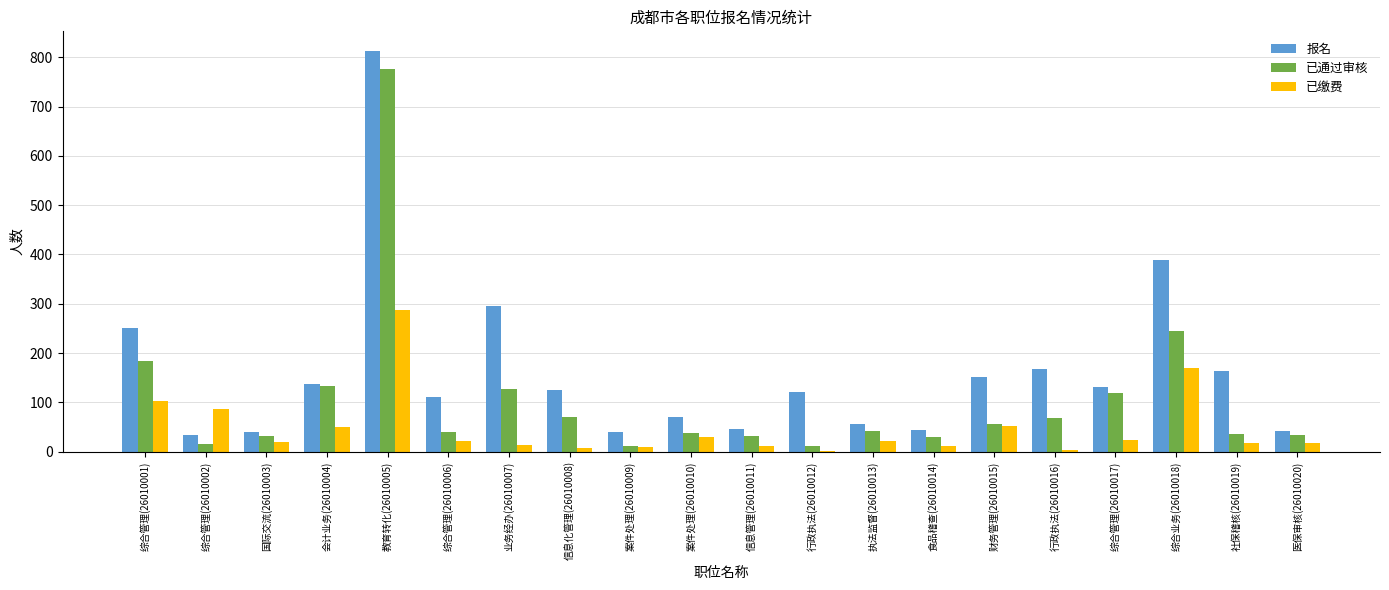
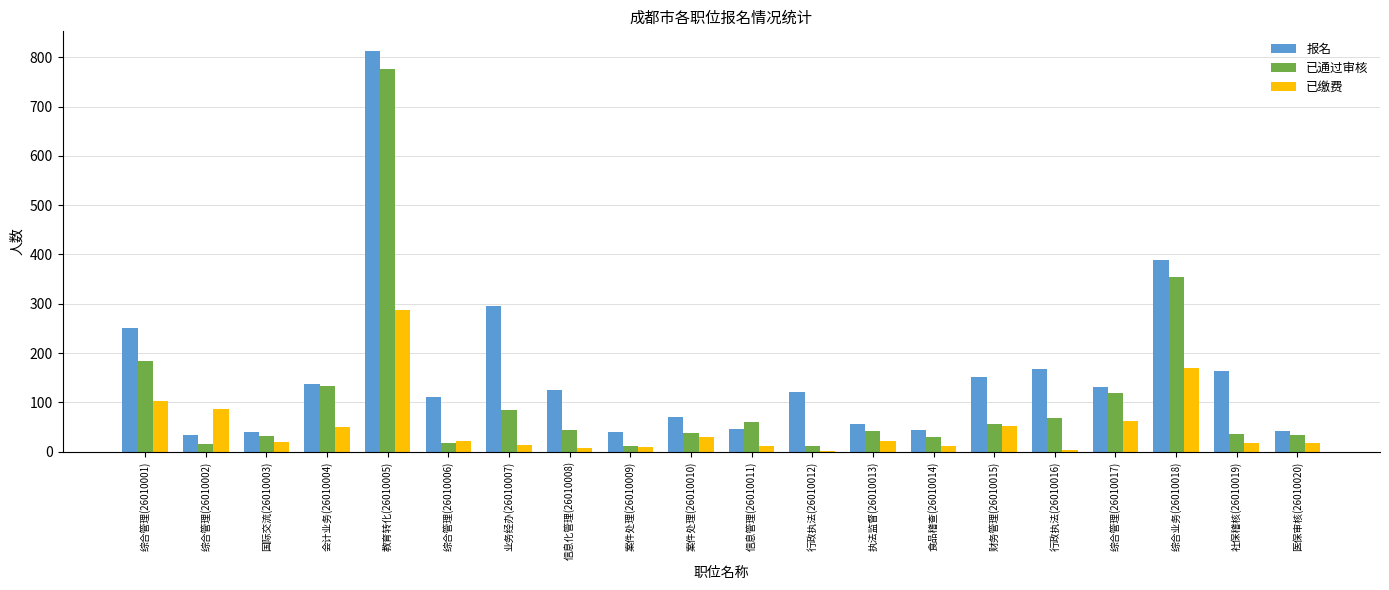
  {
    "报名": {
      "综合管理(26010001)": 250,
      "综合管理(26010002)": 30,
      "国际交流(26010003)": 40,
      "会计业务(26010004)": 140,
      "教育转化(26010005)": 810,
      "综合管理(26010006)": 110,
      "业务经办(26010007)": 300,
      "信息化管理(26010008)": 130,
      "案件处理(26010009)": 40,
      "案件处理(26010010)": 70,
      "信息管理(26010011)": 50,
      "行政执法(26010012)": 120,
      "执法监督(26010013)": 60,
      "食品稽查(26010014)": 40,
      "财务管理(26010015)": 150,
      "行政执法(26010016)": 170,
      "综合管理(26010017)": 130,
      "综合业务(26010018)": 390,
      "社保稽核(26010019)": 160,
      "医保审核(26010020)": 40
    },
    "已通过审核": {
      "综合管理(26010001)": 180,
      "综合管理(26010002)": 20,
      "国际交流(26010003)": 30,
      "会计业务(26010004)": 130,
      "教育转化(26010005)": 780,
-     "综合管理(26010006)": 40,
-     "业务经办(26010007)": 130,
-     "信息化管理(26010008)": 70,
+     "综合管理(26010006)": 20,
+     "业务经办(26010007)": 90,
+     "信息化管理(26010008)": 40,
      "案件处理(26010009)": 10,
      "案件处理(26010010)": 40,
-     "信息管理(26010011)": 30,
+     "信息管理(26010011)": 60,
      "行政执法(26010012)": 10,
      "执法监督(26010013)": 40,
      "食品稽查(26010014)": 30,
      "财务管理(26010015)": 60,
      "行政执法(26010016)": 70,
      "综合管理(26010017)": 120,
-     "综合业务(26010018)": 240,
+     "综合业务(26010018)": 350,
      "社保稽核(26010019)": 40,
      "医保审核(26010020)": 30
    },
    "已缴费": {
      "综合管理(26010001)": 100,
      "综合管理(26010002)": 90,
      "国际交流(26010003)": 20,
      "会计业务(26010004)": 50,
      "教育转化(26010005)": 290,
      "综合管理(26010006)": 20,
      "业务经办(26010007)": 10,
      "信息化管理(26010008)": 10,
      "案件处理(26010009)": 10,
      "案件处理(26010010)": 30,
      "信息管理(26010011)": 10,
      "执法监督(26010013)": 20,
      "食品稽查(26010014)": 10,
      "财务管理(26010015)": 50,
-     "综合管理(26010017)": 20,
+     "综合管理(26010017)": 60,
      "综合业务(26010018)": 170,
      "社保稽核(26010019)": 20,
      "医保审核(26010020)": 20
    }
  }
